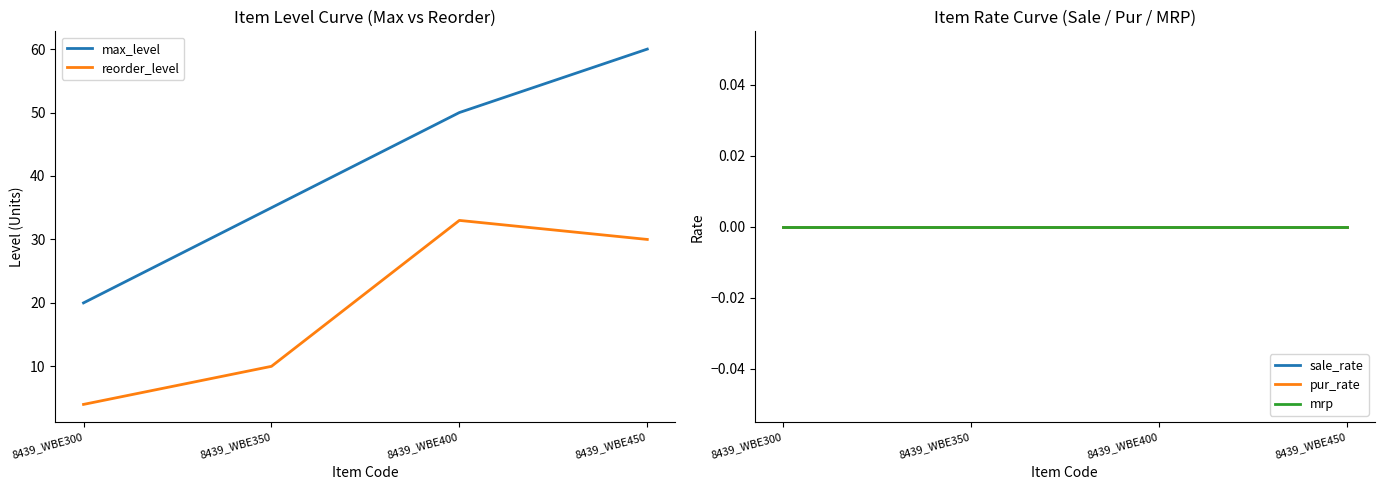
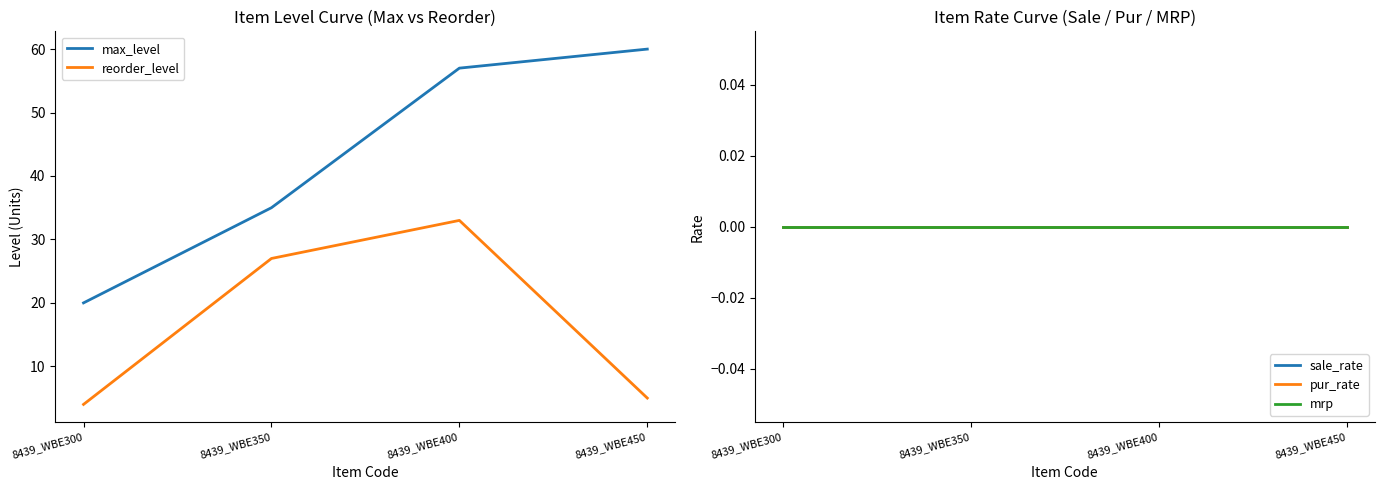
  {
    "Item Level Curve (Max vs Reorder)": {
      "max_level": {
        "8439_WBE300": 20,
        "8439_WBE350": 35,
-       "8439_WBE400": 50,
+       "8439_WBE400": 57,
        "8439_WBE450": 60
      },
      "reorder_level": {
        "8439_WBE300": 4,
-       "8439_WBE350": 10,
+       "8439_WBE350": 27,
        "8439_WBE400": 33,
-       "8439_WBE450": 30
+       "8439_WBE450": 5
      }
    },
    "Item Rate Curve (Sale / Pur / MRP)": {
      "8439_WBE300": 0.000,
      "8439_WBE350": 0.000,
      "8439_WBE400": 0.000,
      "8439_WBE450": 0.000
    }
  }
